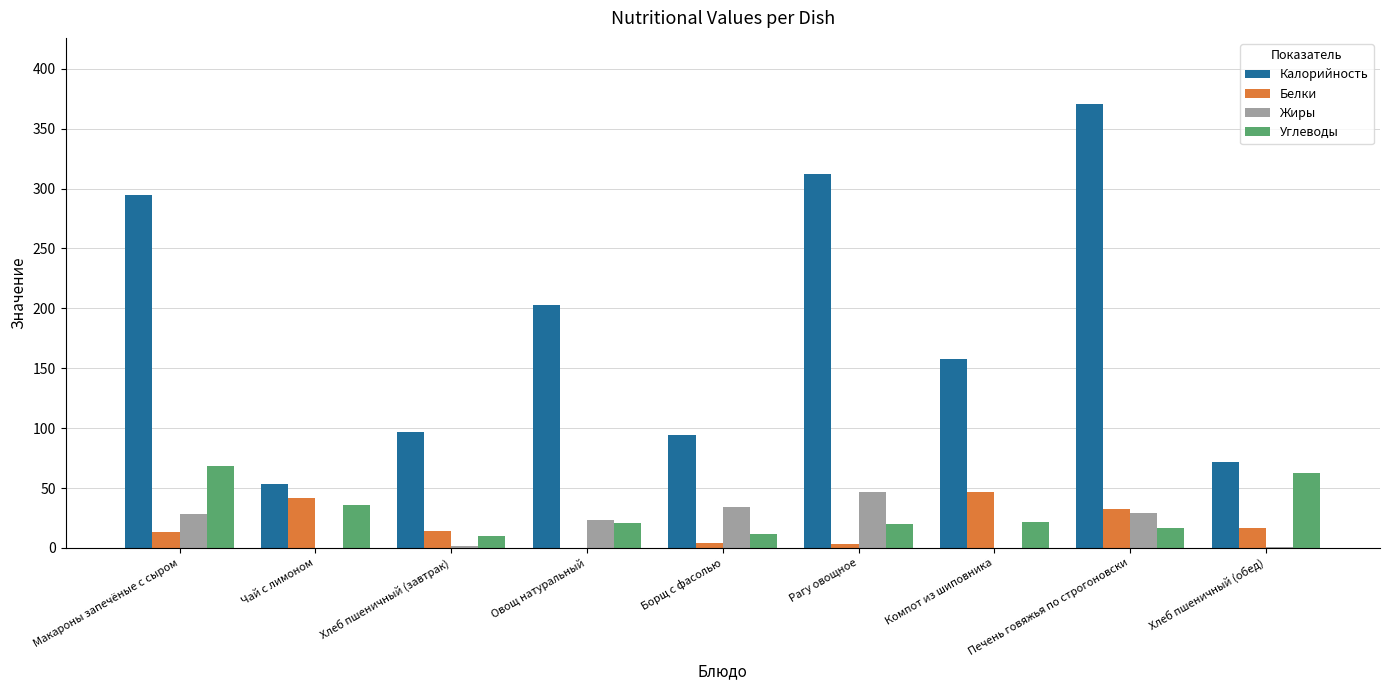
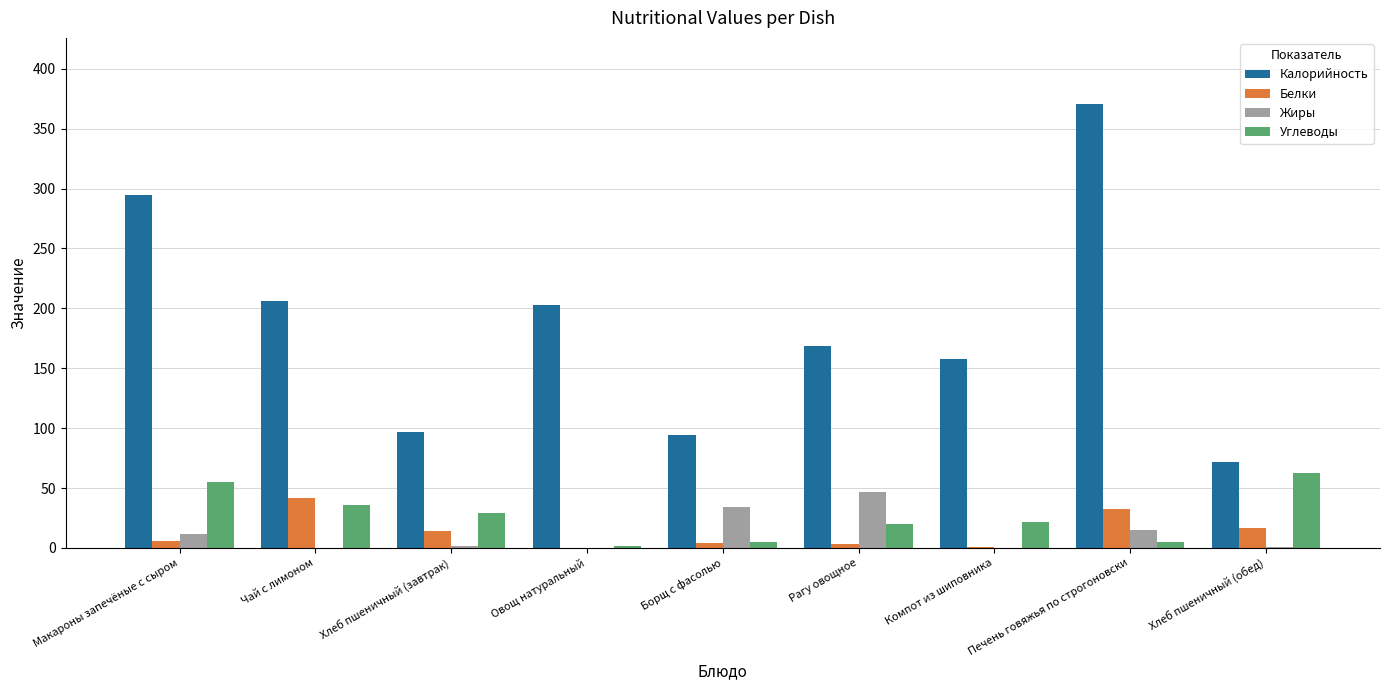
  {
    "Калорийность": {
      "Макароны запечёные с сыром": 295,
-     "Чай с лимоном": 53,
+     "Чай с лимоном": 206,
      "Хлеб пшеничный (завтрак)": 97,
      "Овощ натуральный": 203,
      "Борщ с фасолью": 94,
-     "Рагу овощное": 312,
+     "Рагу овощное": 168,
      "Компот из шиповника": 158,
      "Печень говяжья по строгоновски": 370,
      "Хлеб пшеничный (обед)": 72
    },
    "Белки": {
-     "Макароны запечёные с сыром": 13,
+     "Макароны запечёные с сыром": 6,
      "Чай с лимоном": 42,
      "Хлеб пшеничный (завтрак)": 14,
      "Борщ с фасолью": 4,
      "Рагу овощное": 3,
-     "Компот из шиповника": 47,
+     "Компот из шиповника": 1,
      "Печень говяжья по строгоновски": 33,
      "Хлеб пшеничный (обед)": 17
    },
    "Жиры": {
-     "Макароны запечёные с сыром": 28,
+     "Макароны запечёные с сыром": 12,
      "Чай с лимоном": 0,
-     "Овощ натуральный": 23,
+     "Овощ натуральный": 0,
      "Борщ с фасолью": 34,
      "Рагу овощное": 47,
      "Компот из шиповника": 0,
-     "Печень говяжья по строгоновски": 29
+     "Печень говяжья по строгоновски": 15
    },
    "Углеводы": {
-     "Макароны запечёные с сыром": 68,
+     "Макароны запечёные с сыром": 55,
      "Чай с лимоном": 36,
-     "Хлеб пшеничный (завтрак)": 10,
-     "Овощ натуральный": 21,
-     "Борщ с фасолью": 12,
+     "Хлеб пшеничный (завтрак)": 29,
+     "Овощ натуральный": 2,
+     "Борщ с фасолью": 5,
      "Рагу овощное": 20,
      "Компот из шиповника": 22,
-     "Печень говяжья по строгоновски": 17,
+     "Печень говяжья по строгоновски": 5,
      "Хлеб пшеничный (обед)": 63
    }
  }
